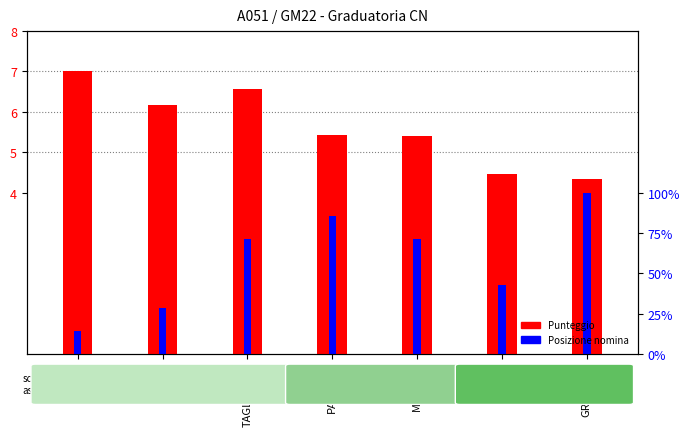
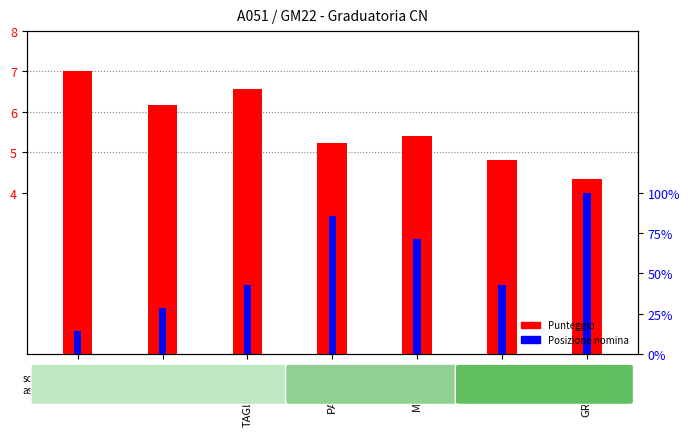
  {
    "Punteggio": {
      "MANIA": 7.0,
      "SAITTA": 6.2,
      "TAGLIATORI": 6.6,
-     "PASTORE": 5.4,
+     "PASTORE": 5.2,
      "MILAZZO": 5.4,
-     "SARVIA": 4.5,
+     "SARVIA": 4.8,
      "GRILLONE": 4.3
    },
    "Posizione nomina": {
-     "TAGLIATORI": 2.9
+     "TAGLIATORI": 1.7
    }
  }
